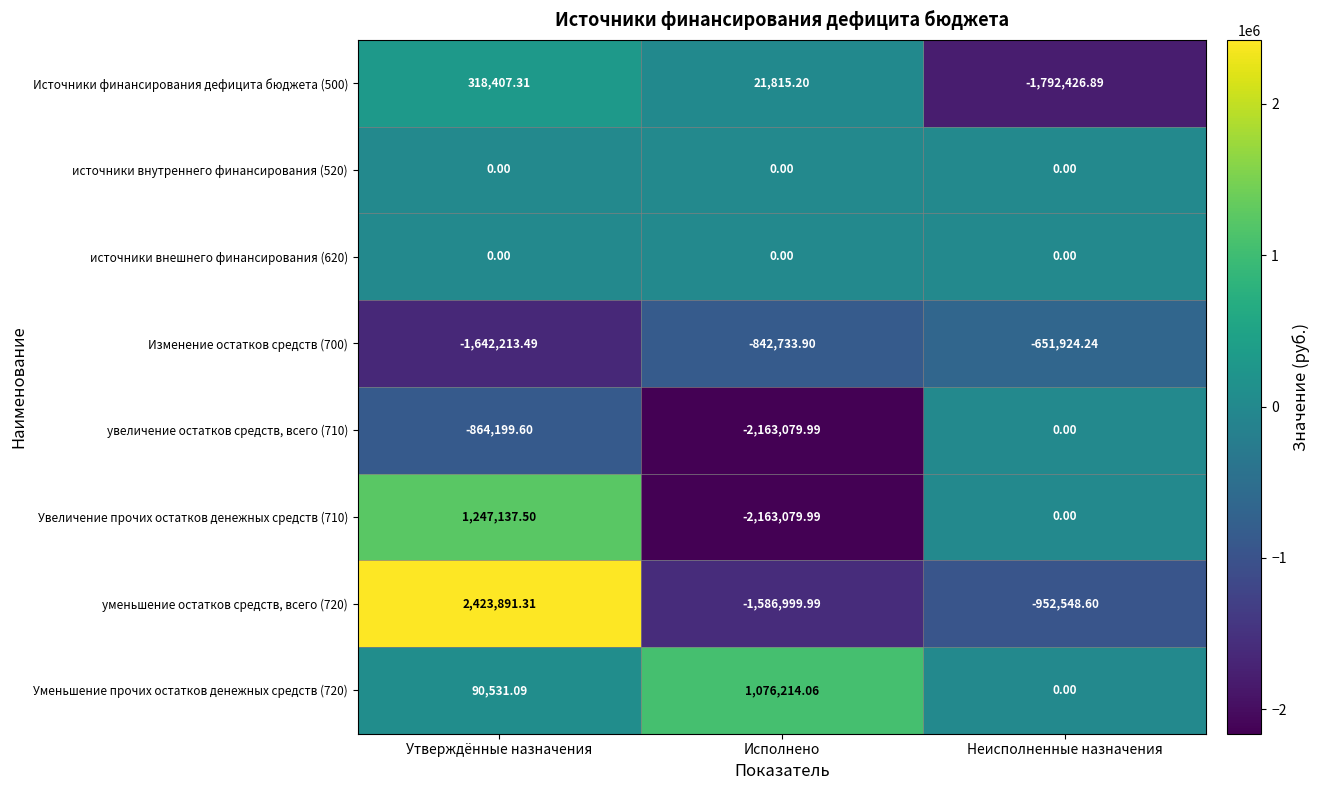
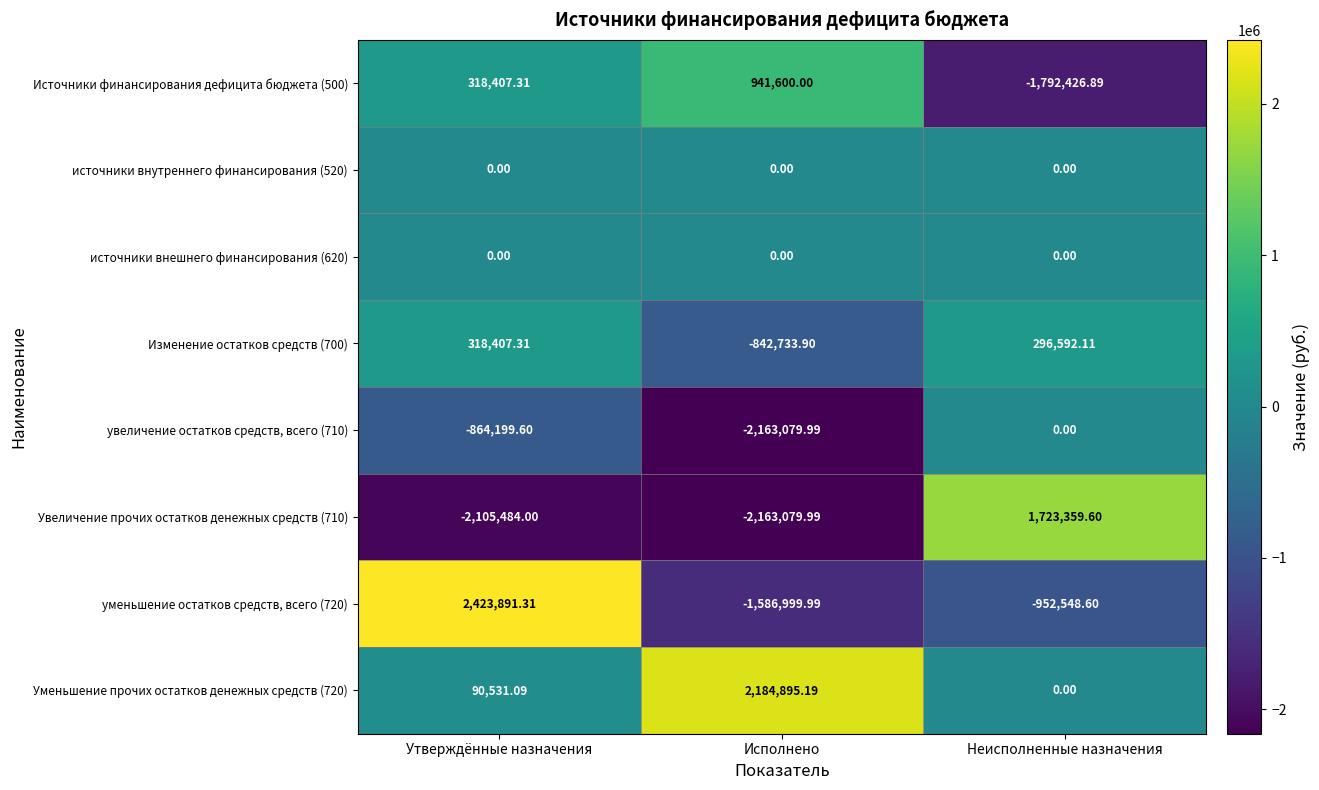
  {
    "Источники финансирования дефицита бюджета (500)": {
      "Утверждённые назначения": "318,407.31",
-     "Исполнено": "21,815.20",
+     "Исполнено": "941,600.00",
      "Неисполненные назначения": "-1,792,426.89"
    },
    "источники внутреннего финансирования (520)": {
      "Утверждённые назначения": "0.00",
      "Исполнено": "0.00",
      "Неисполненные назначения": "0.00"
    },
    "источники внешнего финансирования (620)": {
      "Утверждённые назначения": "0.00",
      "Исполнено": "0.00",
      "Неисполненные назначения": "0.00"
    },
    "Изменение остатков средств (700)": {
-     "Утверждённые назначения": "-1,642,213.49",
+     "Утверждённые назначения": "318,407.31",
      "Исполнено": "-842,733.90",
-     "Неисполненные назначения": "-651,924.24"
+     "Неисполненные назначения": "296,592.11"
    },
    "увеличение остатков средств, всего (710)": {
      "Утверждённые назначения": "-864,199.60",
      "Исполнено": "-2,163,079.99",
      "Неисполненные назначения": "0.00"
    },
    "Увеличение прочих остатков денежных средств (710)": {
-     "Утверждённые назначения": "1,247,137.50",
+     "Утверждённые назначения": "-2,105,484.00",
      "Исполнено": "-2,163,079.99",
-     "Неисполненные назначения": "0.00"
+     "Неисполненные назначения": "1,723,359.60"
    },
    "уменьшение остатков средств, всего (720)": {
      "Утверждённые назначения": "2,423,891.31",
      "Исполнено": "-1,586,999.99",
      "Неисполненные назначения": "-952,548.60"
    },
    "Уменьшение прочих остатков денежных средств (720)": {
      "Утверждённые назначения": "90,531.09",
-     "Исполнено": "1,076,214.06",
+     "Исполнено": "2,184,895.19",
      "Неисполненные назначения": "0.00"
    }
  }
